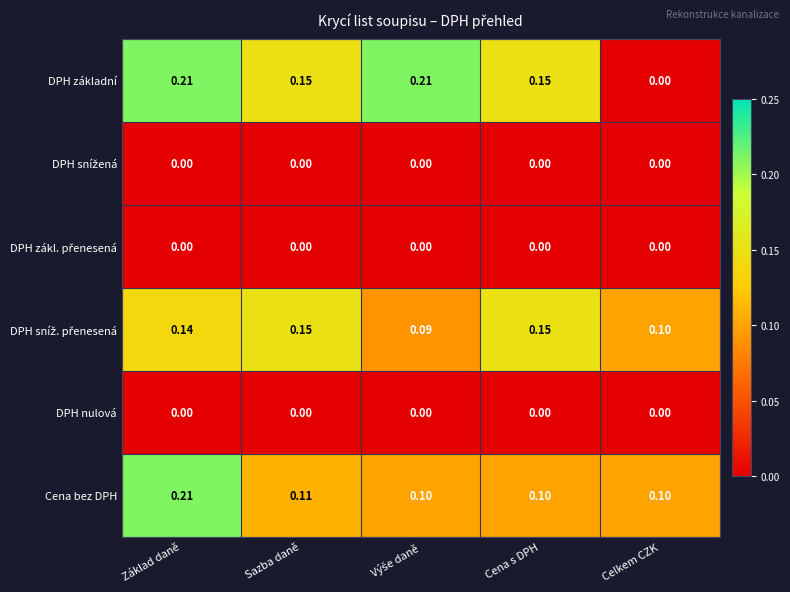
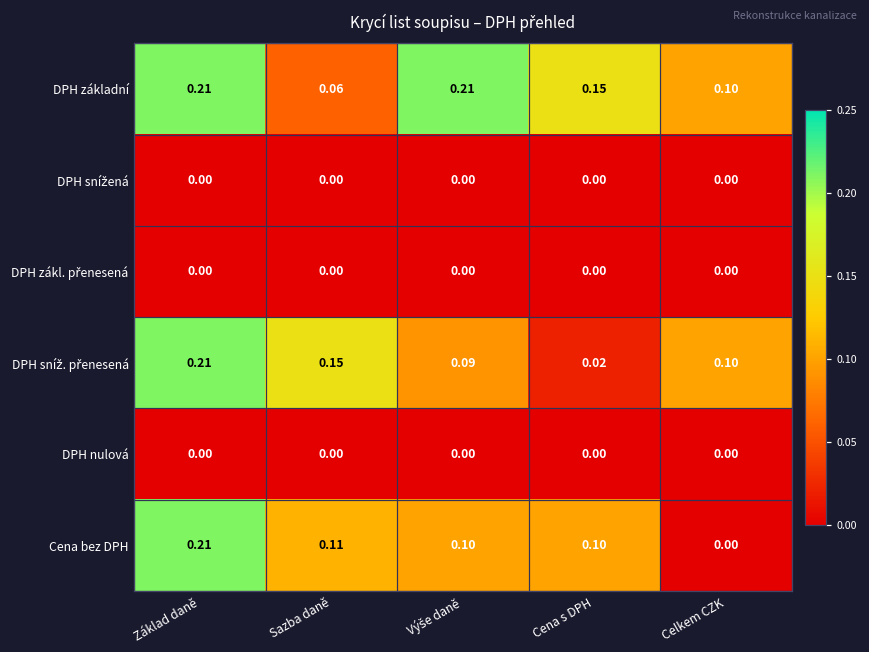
  {
    "DPH základní": {
      "Základ daně": 0.21,
-     "Sazba daně": 0.15,
+     "Sazba daně": 0.06,
      "Výše daně": 0.21,
      "Cena s DPH": 0.15,
-     "Celkem CZK": 0.00
+     "Celkem CZK": 0.10
    },
    "DPH snížená": {
      "Základ daně": 0.00,
      "Sazba daně": 0.00,
      "Výše daně": 0.00,
      "Cena s DPH": 0.00,
      "Celkem CZK": 0.00
    },
    "DPH zákl. přenesená": {
      "Základ daně": 0.00,
      "Sazba daně": 0.00,
      "Výše daně": 0.00,
      "Cena s DPH": 0.00,
      "Celkem CZK": 0.00
    },
    "DPH sníž. přenesená": {
-     "Základ daně": 0.14,
+     "Základ daně": 0.21,
      "Sazba daně": 0.15,
      "Výše daně": 0.09,
-     "Cena s DPH": 0.15,
+     "Cena s DPH": 0.02,
      "Celkem CZK": 0.10
    },
    "DPH nulová": {
      "Základ daně": 0.00,
      "Sazba daně": 0.00,
      "Výše daně": 0.00,
      "Cena s DPH": 0.00,
      "Celkem CZK": 0.00
    },
    "Cena bez DPH": {
      "Základ daně": 0.21,
      "Sazba daně": 0.11,
      "Výše daně": 0.10,
      "Cena s DPH": 0.10,
-     "Celkem CZK": 0.10
+     "Celkem CZK": 0.00
    }
  }
